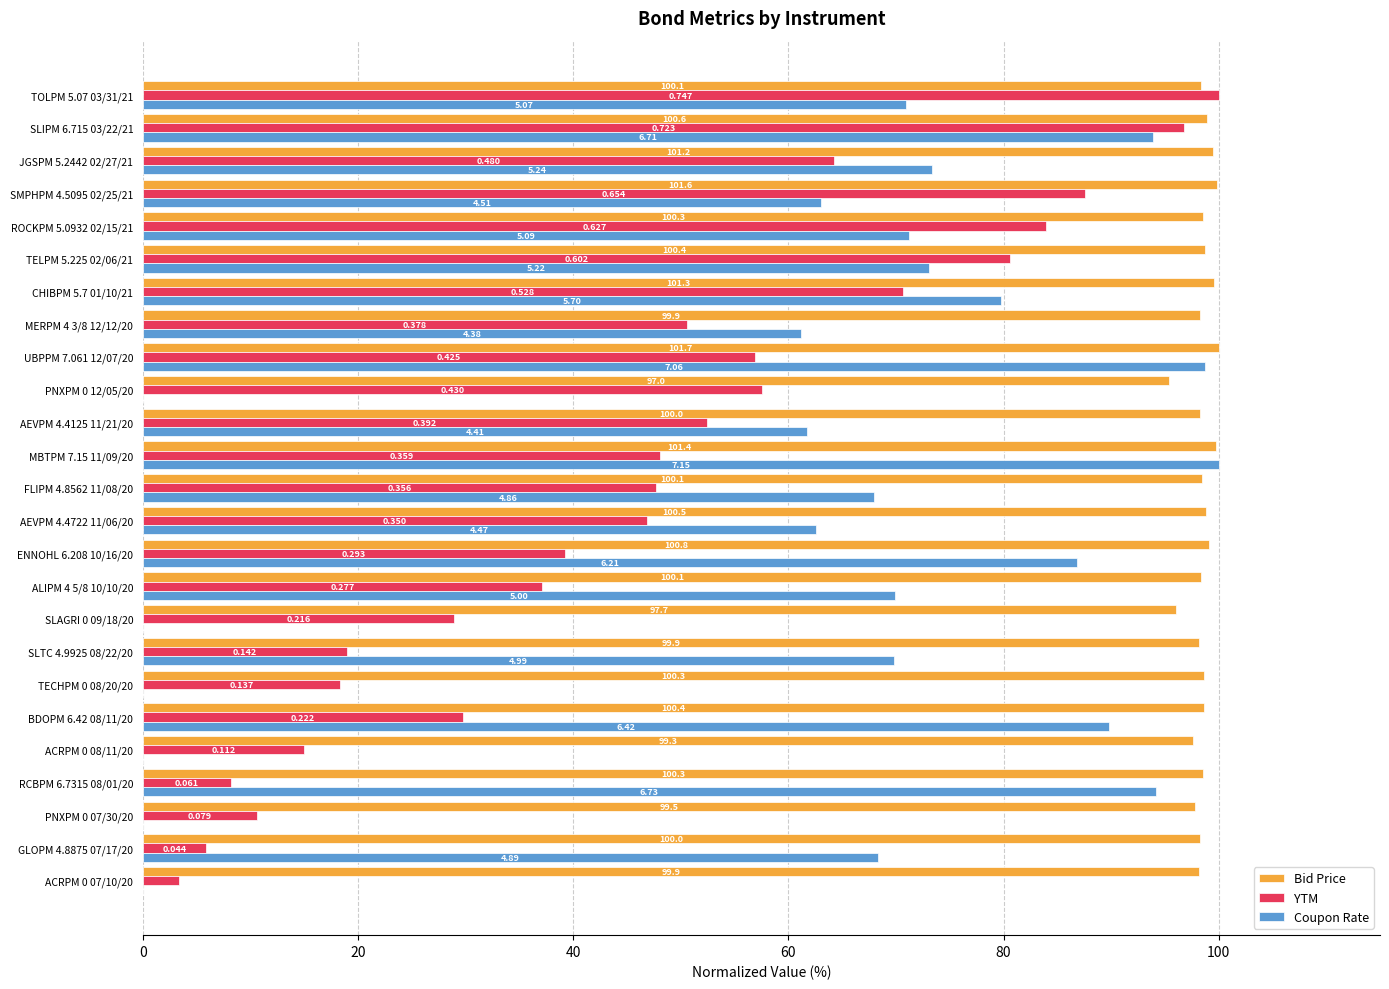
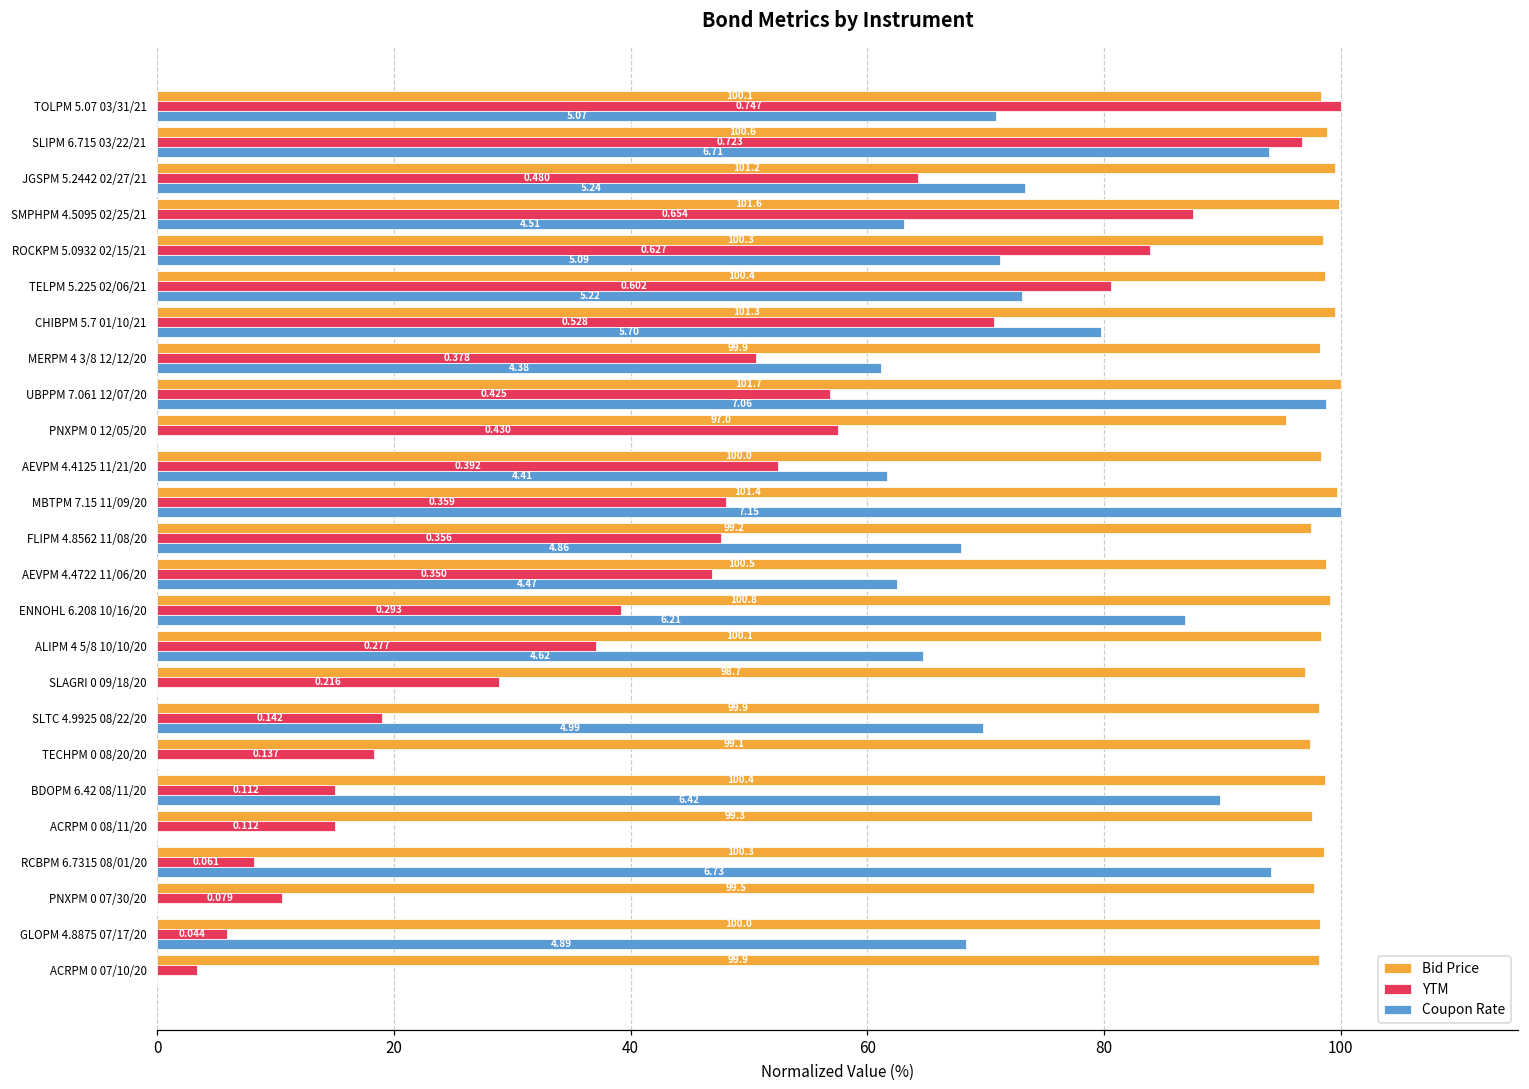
  {
    "Bid Price": {
-     "FLIPM 4.8562 11/08/20": 100.1,
-     "SLAGRI 0 09/18/20": 97.7,
-     "TECHPM 0 08/20/20": 100.3
+     "FLIPM 4.8562 11/08/20": 99.2,
+     "SLAGRI 0 09/18/20": 98.7,
+     "TECHPM 0 08/20/20": 99.1
    },
    "YTM": {
-     "BDOPM 6.42 08/11/20": 0.222
+     "BDOPM 6.42 08/11/20": 0.112
    },
    "Coupon Rate": {
-     "ALIPM 4 5/8 10/10/20": 5.00
+     "ALIPM 4 5/8 10/10/20": 4.62
    }
  }
